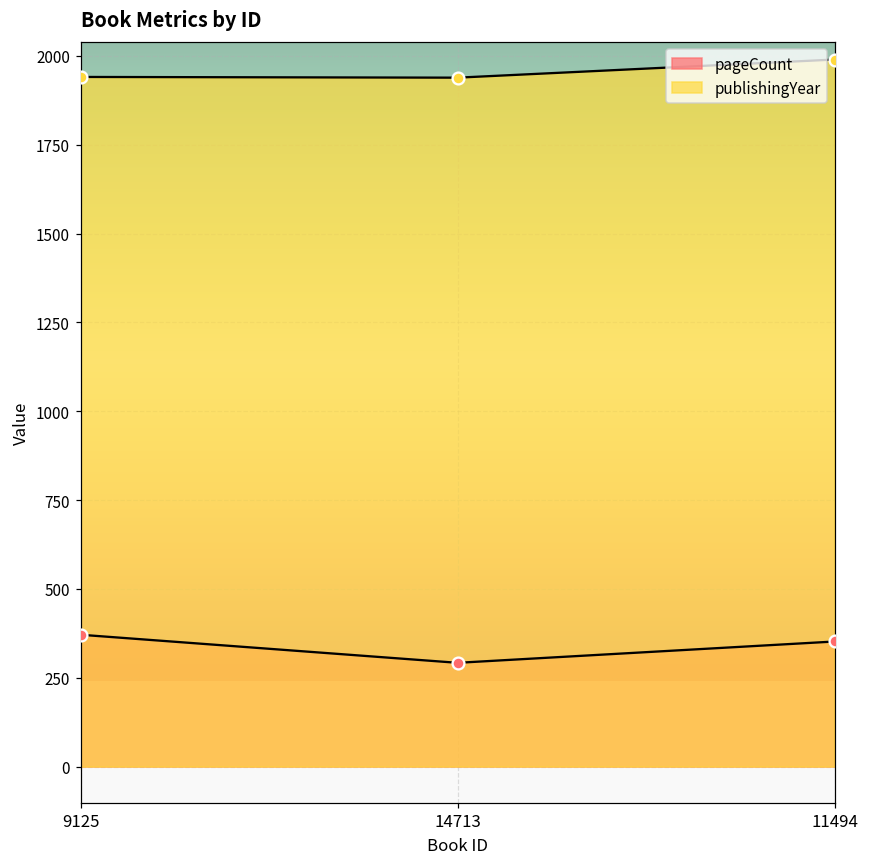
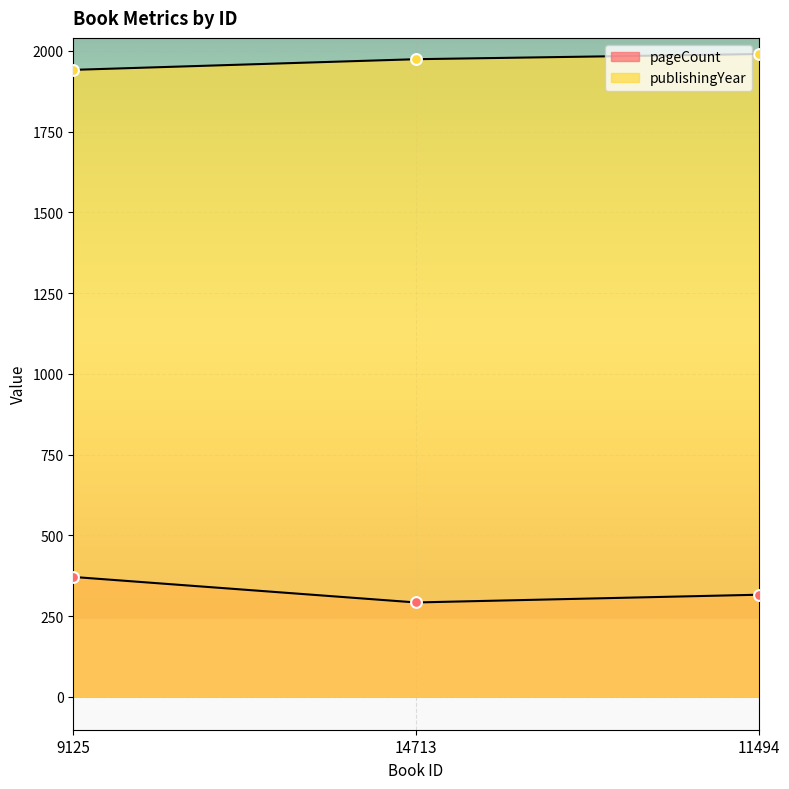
  {
    "pageCount": {
      "9125": 370,
      "14713": 290,
-     "11494": 350
+     "11494": 320
    },
    "publishingYear": {
      "9125": 1940,
-     "14713": 1940,
+     "14713": 1970,
      "11494": 1990
    }
  }
